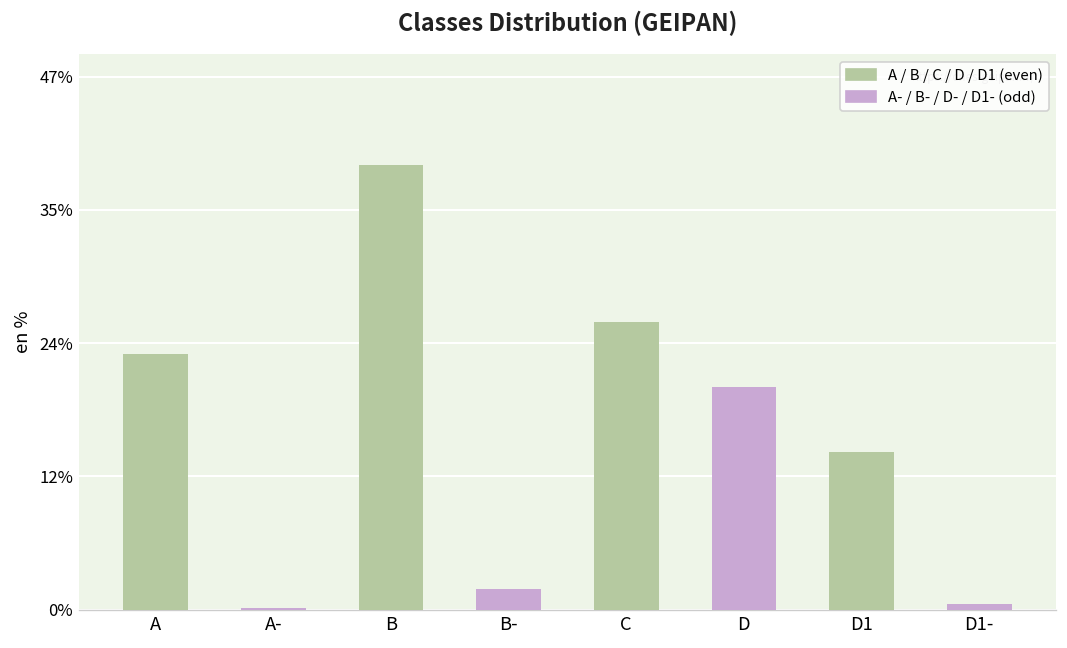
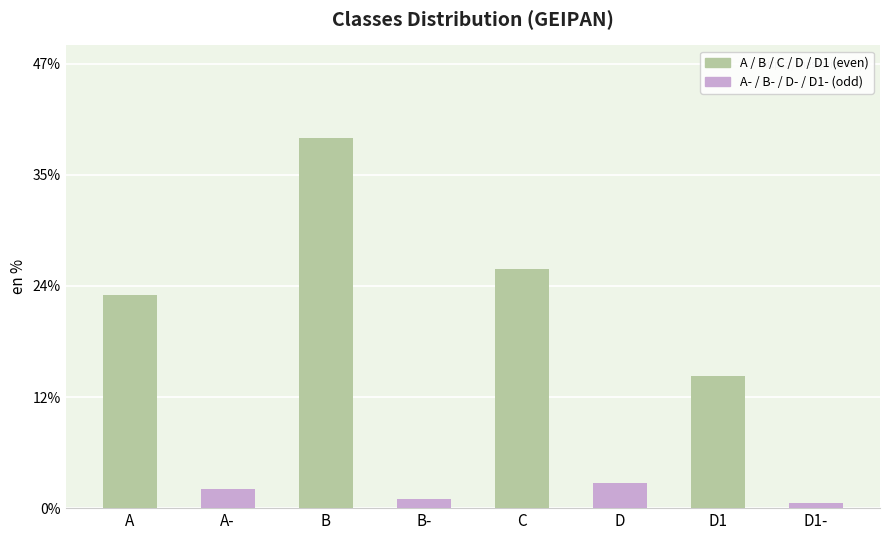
  {
    "A": "23%",
-   "A-": "0%",
+   "A-": "2%",
    "B": "39%",
-   "B-": "2%",
+   "B-": "1%",
    "C": "25%",
-   "D": "20%",
+   "D": "3%",
    "D1": "14%",
    "D1-": "1%"
  }
